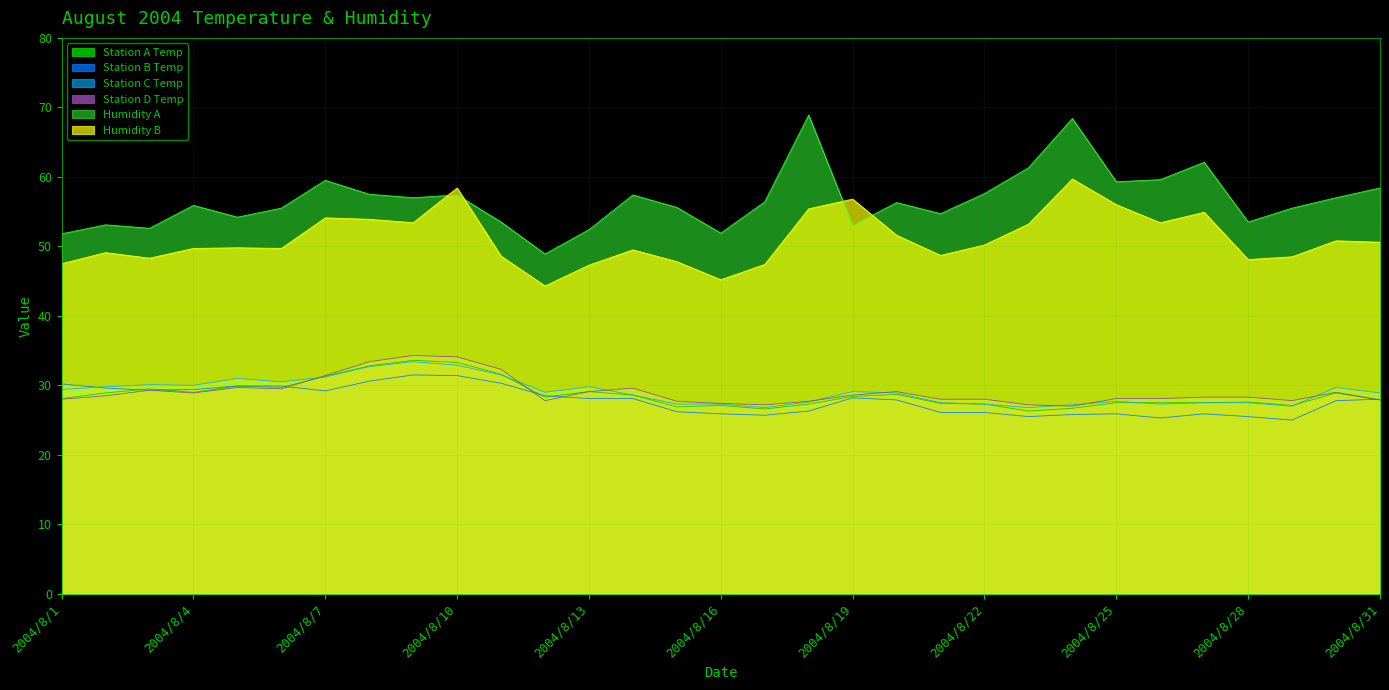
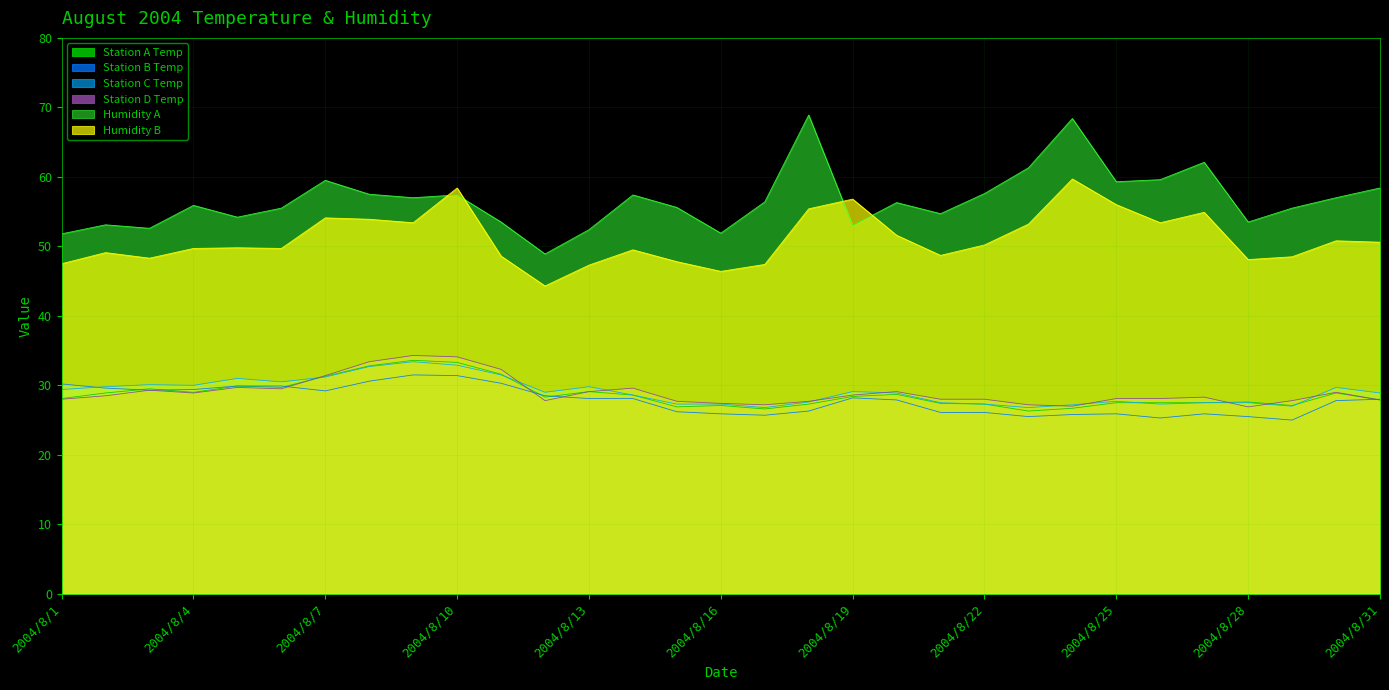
  {
    "Station A Temp": {
      "2004/8/10": 33
    },
    "Station D Temp": {
      "2004/8/10": 34,
      "2004/8/22": 28,
      "2004/8/25": 28,
-     "2004/8/28": 28
+     "2004/8/28": 27
    },
    "Humidity A": {
      "2004/8/1": 52,
      "2004/8/4": 56,
      "2004/8/7": 60,
      "2004/8/10": 57,
      "2004/8/13": 52,
      "2004/8/16": 52,
      "2004/8/19": 53,
      "2004/8/22": 58,
      "2004/8/25": 59,
      "2004/8/28": 54,
      "2004/8/31": 58
    },
    "Humidity B": {
      "2004/8/1": 48,
      "2004/8/4": 50,
      "2004/8/7": 54,
      "2004/8/10": 58,
      "2004/8/13": 47,
-     "2004/8/16": 45,
+     "2004/8/16": 46,
      "2004/8/19": 57,
      "2004/8/22": 50,
      "2004/8/25": 56,
      "2004/8/28": 48,
      "2004/8/31": 51
    }
  }
